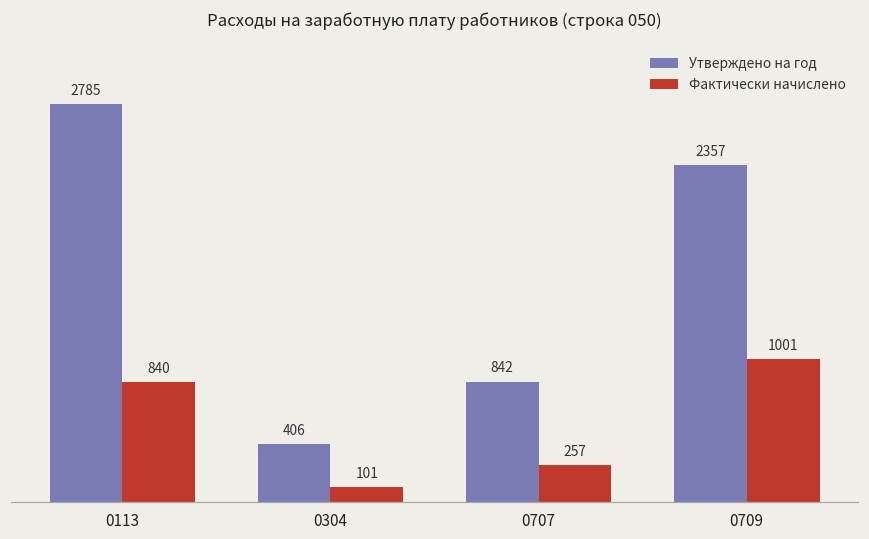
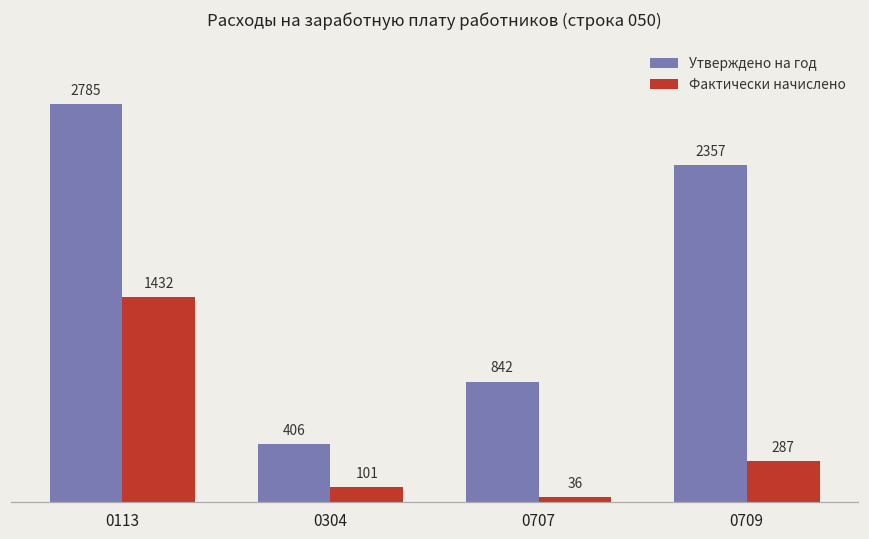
  {
    "Утверждено на год": {
      "0113": 2785,
      "0304": 406,
      "0707": 842,
      "0709": 2357
    },
    "Фактически начислено": {
-     "0113": 840,
+     "0113": 1432,
      "0304": 101,
-     "0707": 257,
-     "0709": 1001
+     "0707": 36,
+     "0709": 287
    }
  }
